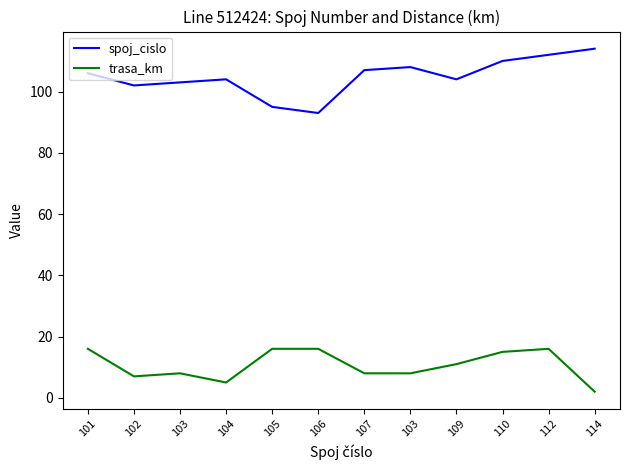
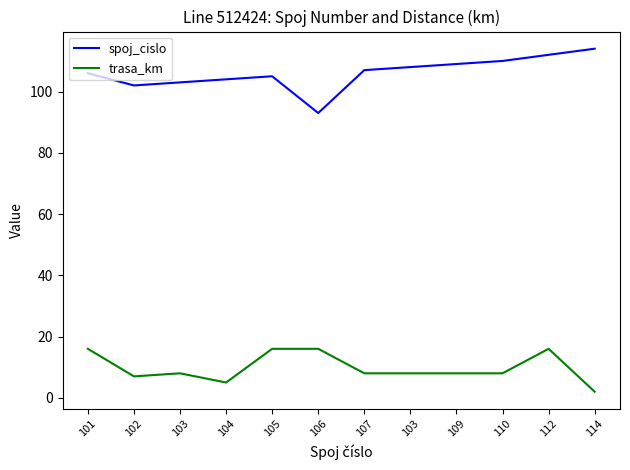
  {
    "spoj_cislo": {
      "102": 102,
      "104": 104,
-     "105": 95,
+     "105": 105,
      "106": 93,
      "107": 107,
-     "109": 104,
+     "109": 109,
      "110": 110,
      "112": 112,
      "114": 114
    },
    "trasa_km": {
      "101": 16,
      "102": 7,
      "104": 5,
      "105": 16,
      "106": 16,
      "107": 8,
-     "109": 11,
-     "110": 15,
+     "109": 8,
+     "110": 8,
      "112": 16,
      "114": 2
    }
  }
